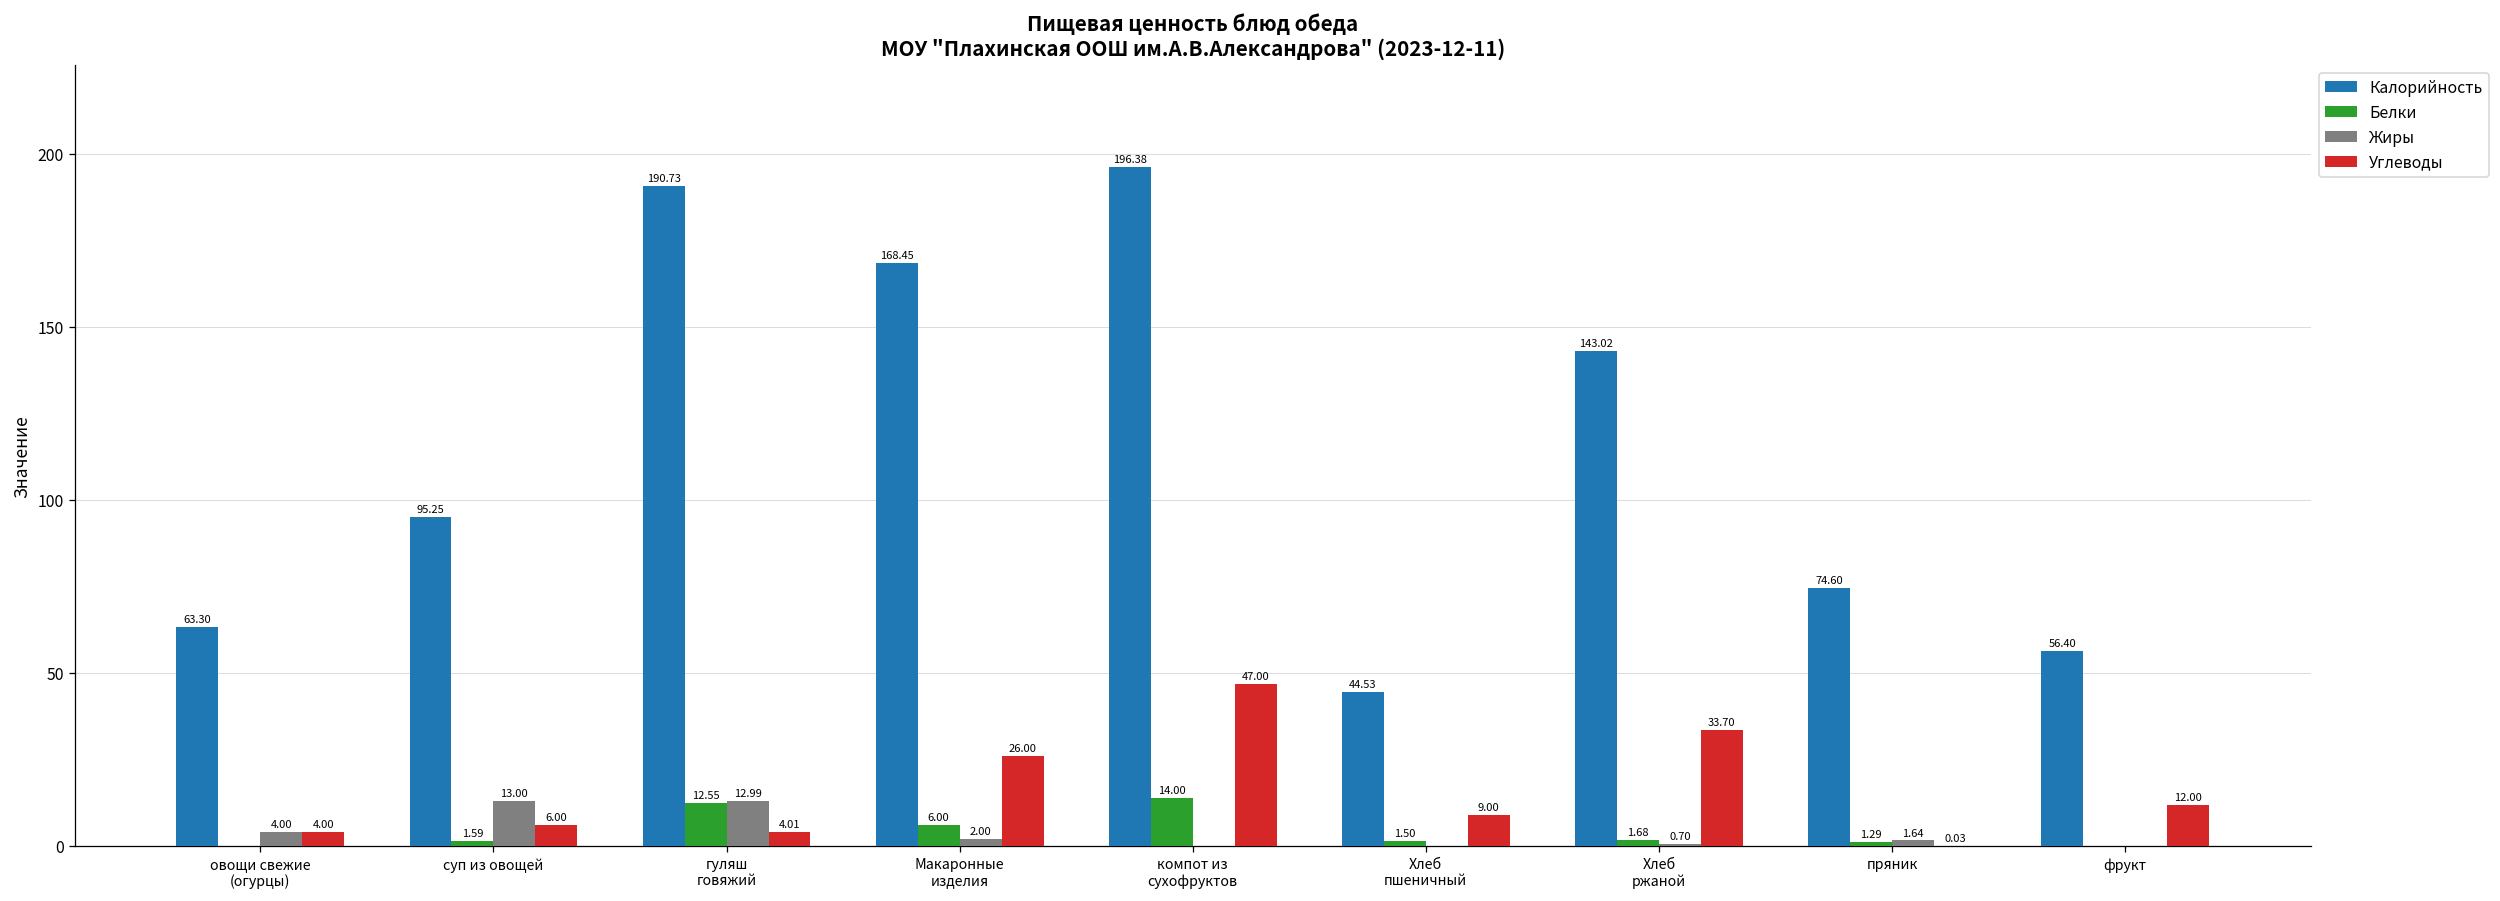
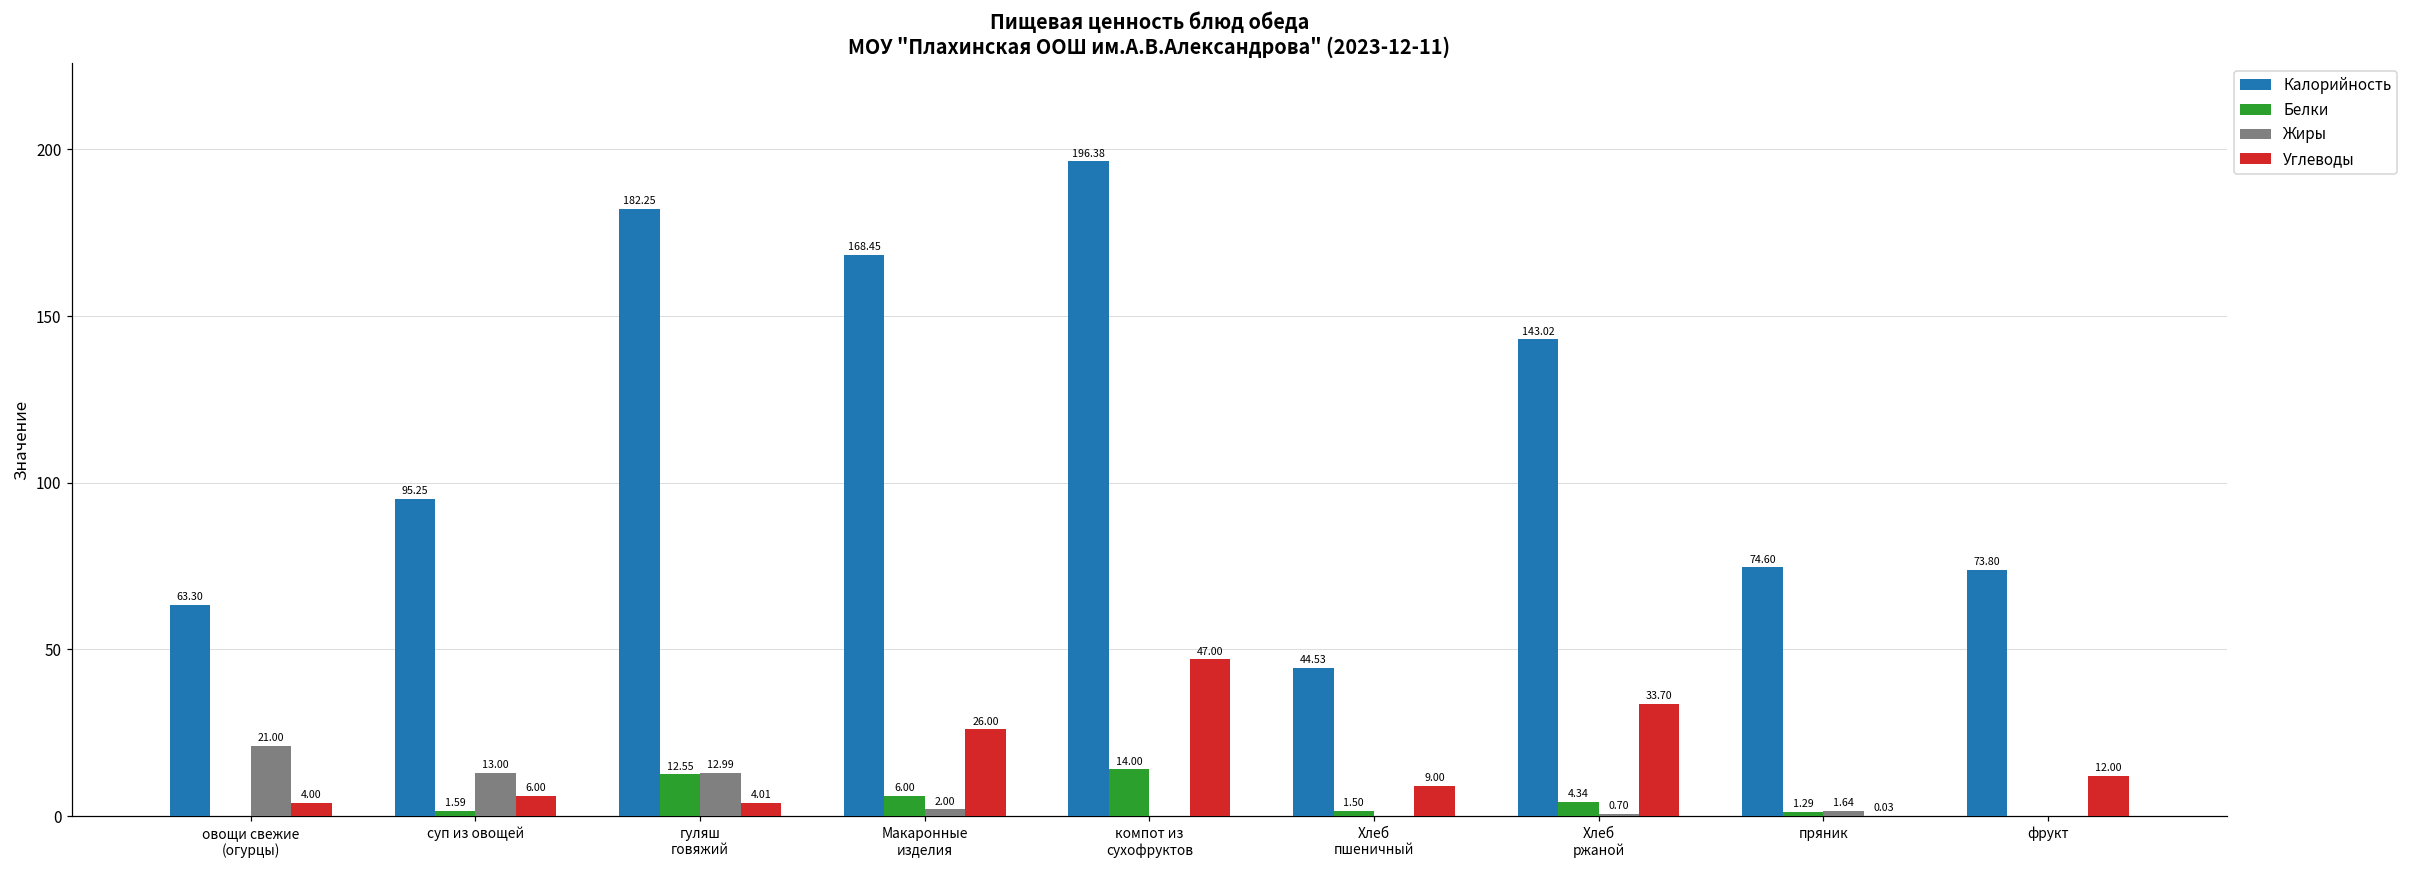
  {
    "Калорийность": {
      "овощи свежие (огурцы)": 63.30,
      "суп из овощей": 95.25,
-     "гуляш говяжий": 190.73,
+     "гуляш говяжий": 182.25,
      "Макаронные изделия": 168.45,
      "компот из сухофруктов": 196.38,
      "Хлеб пшеничный": 44.53,
      "Хлеб ржаной": 143.02,
      "пряник": 74.60,
-     "фрукт": 56.40
+     "фрукт": 73.80
    },
    "Белки": {
      "суп из овощей": 1.59,
      "гуляш говяжий": 12.55,
      "Макаронные изделия": 6.00,
      "компот из сухофруктов": 14.00,
      "Хлеб пшеничный": 1.50,
-     "Хлеб ржаной": 1.68,
+     "Хлеб ржаной": 4.34,
      "пряник": 1.29
    },
    "Жиры": {
-     "овощи свежие (огурцы)": 4.00,
+     "овощи свежие (огурцы)": 21.00,
      "суп из овощей": 13.00,
      "гуляш говяжий": 12.99,
      "Макаронные изделия": 2.00,
      "Хлеб ржаной": 0.70,
      "пряник": 1.64
    },
    "Углеводы": {
      "овощи свежие (огурцы)": 4.00,
      "суп из овощей": 6.00,
      "гуляш говяжий": 4.01,
      "Макаронные изделия": 26.00,
      "компот из сухофруктов": 47.00,
      "Хлеб пшеничный": 9.00,
      "Хлеб ржаной": 33.70,
      "пряник": 0.03,
      "фрукт": 12.00
    }
  }
